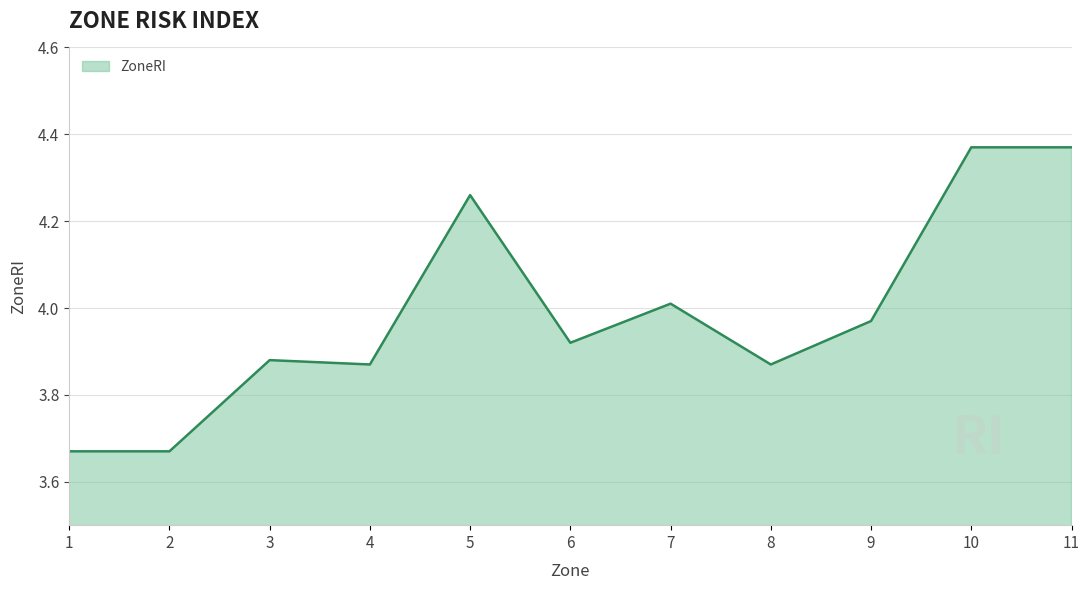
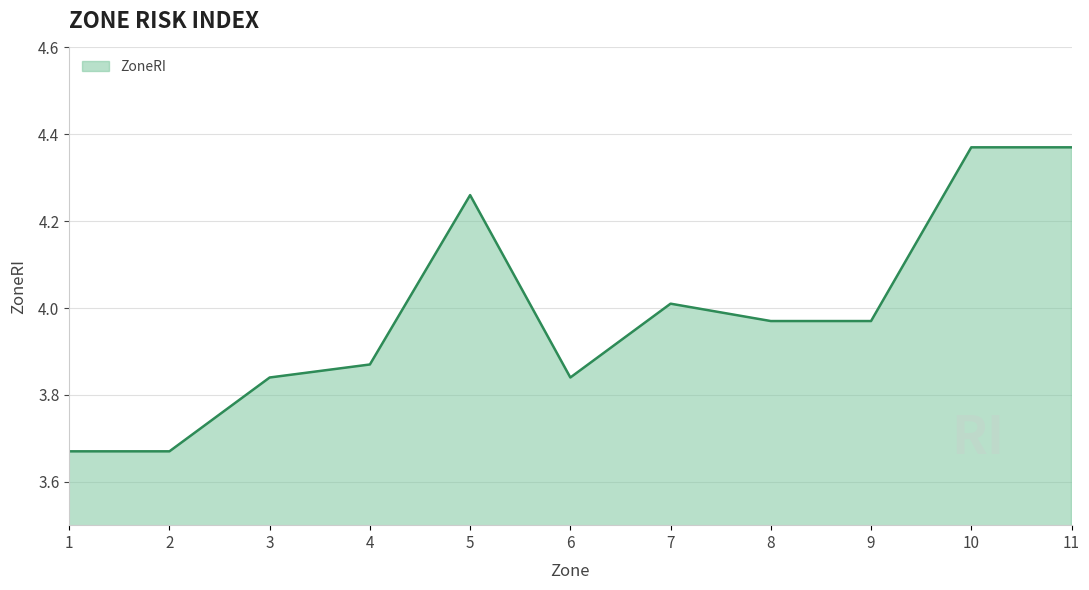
  {
    "1": 3.67,
    "2": 3.67,
-   "3": 3.88,
+   "3": 3.84,
    "4": 3.87,
    "5": 4.26,
-   "6": 3.92,
+   "6": 3.84,
    "7": 4.01,
-   "8": 3.87,
+   "8": 3.97,
    "9": 3.97,
    "10": 4.37,
    "11": 4.37
  }
